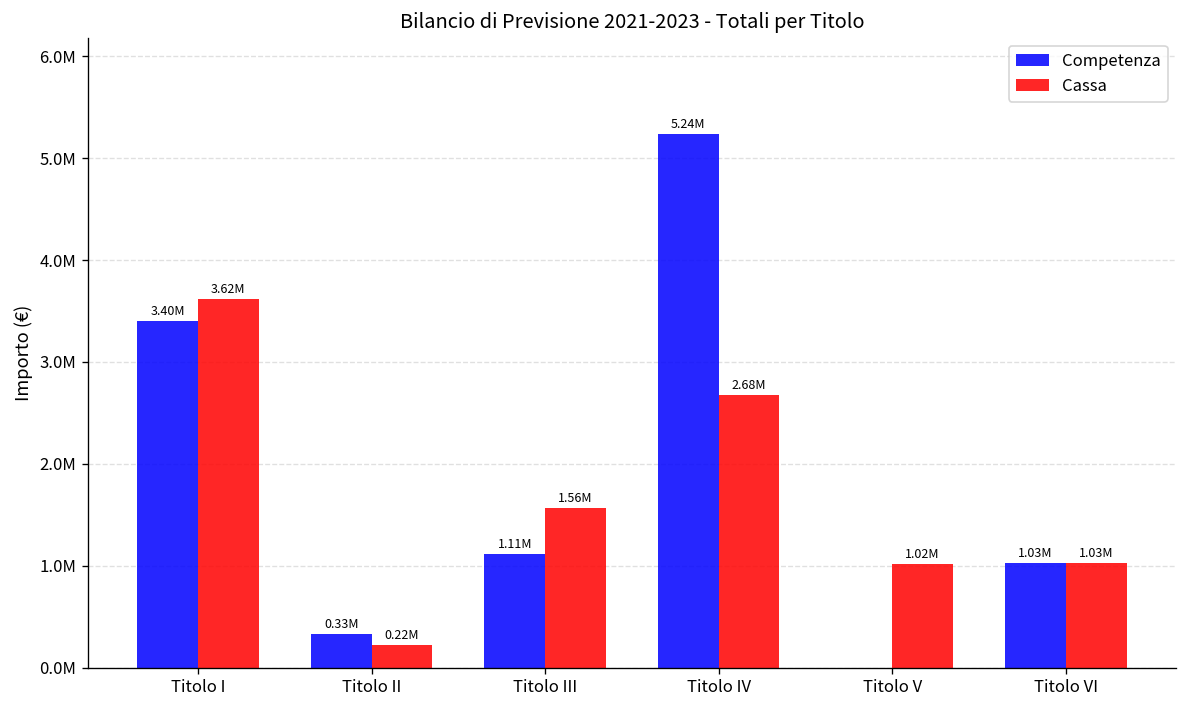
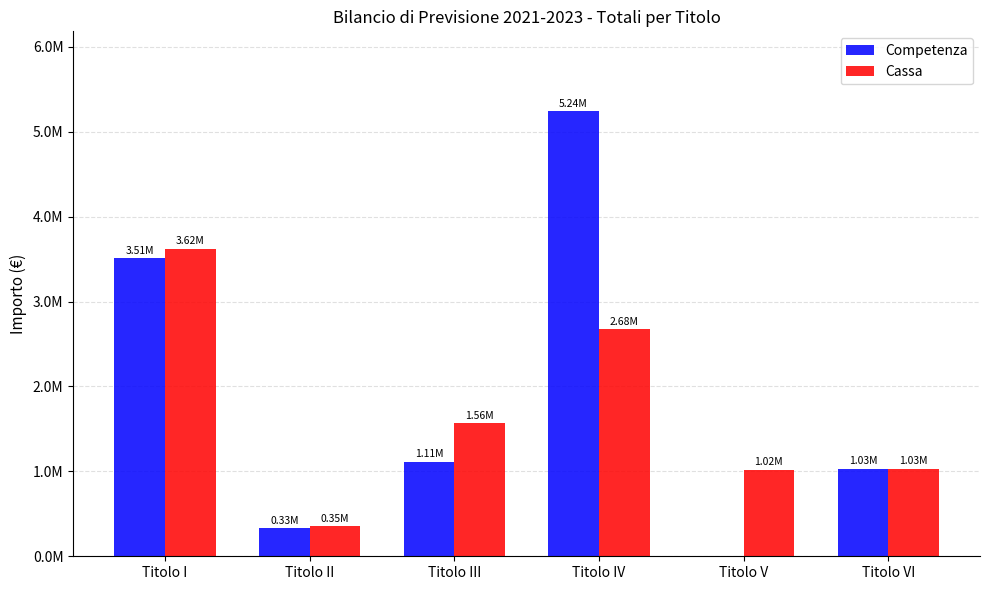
  {
    "Competenza": {
-     "Titolo I": "3.40M",
+     "Titolo I": "3.51M",
      "Titolo II": "0.33M",
      "Titolo III": "1.11M",
      "Titolo IV": "5.24M",
      "Titolo VI": "1.03M"
    },
    "Cassa": {
      "Titolo I": "3.62M",
-     "Titolo II": "0.22M",
+     "Titolo II": "0.35M",
      "Titolo III": "1.56M",
      "Titolo IV": "2.68M",
      "Titolo V": "1.02M",
      "Titolo VI": "1.03M"
    }
  }
